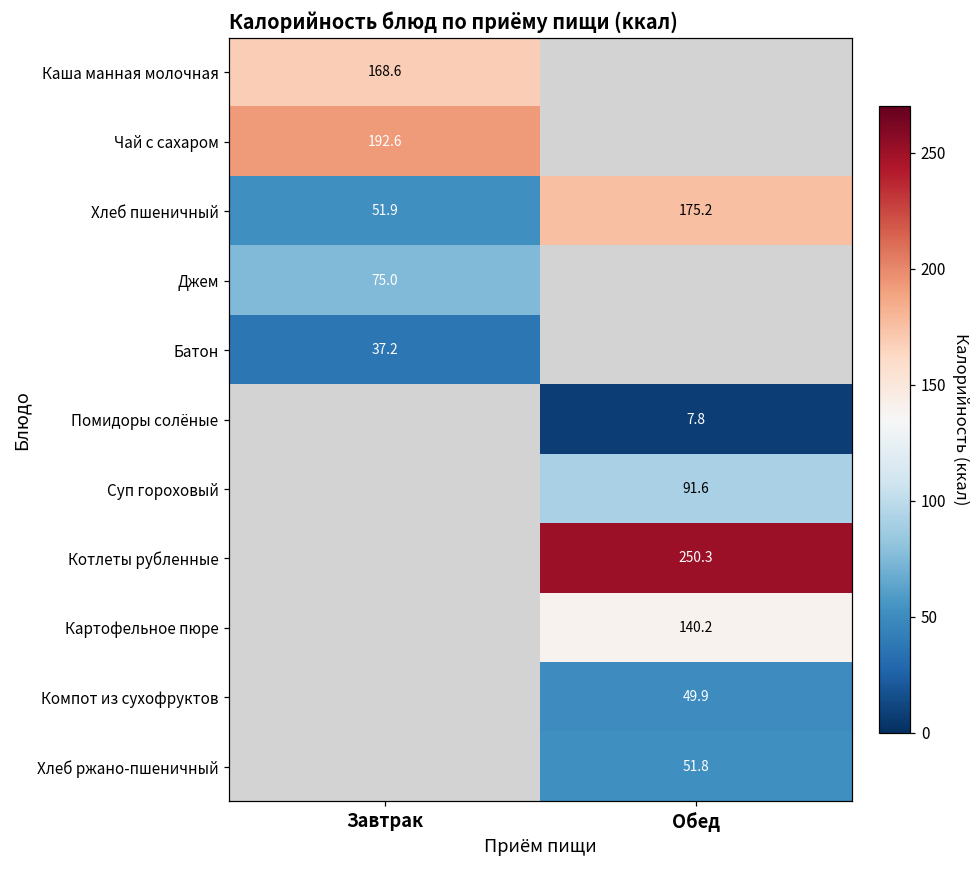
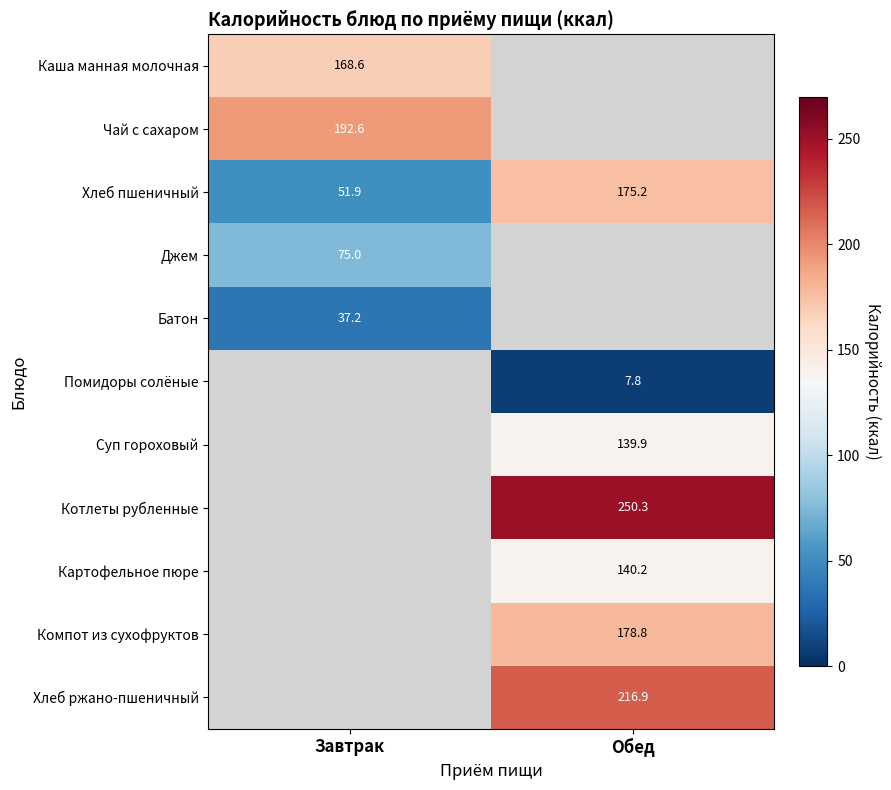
  {
    "Каша манная молочная": {
      "Завтрак": 168.6
    },
    "Чай с сахаром": {
      "Завтрак": 192.6
    },
    "Хлеб пшеничный": {
      "Завтрак": 51.9,
      "Обед": 175.2
    },
    "Джем": {
      "Завтрак": 75.0
    },
    "Батон": {
      "Завтрак": 37.2
    },
    "Помидоры солёные": {
      "Обед": 7.8
    },
    "Суп гороховый": {
-     "Обед": 91.6
+     "Обед": 139.9
    },
    "Котлеты рубленные": {
      "Обед": 250.3
    },
    "Картофельное пюре": {
      "Обед": 140.2
    },
    "Компот из сухофруктов": {
-     "Обед": 49.9
+     "Обед": 178.8
    },
    "Хлеб ржано-пшеничный": {
-     "Обед": 51.8
+     "Обед": 216.9
    }
  }
